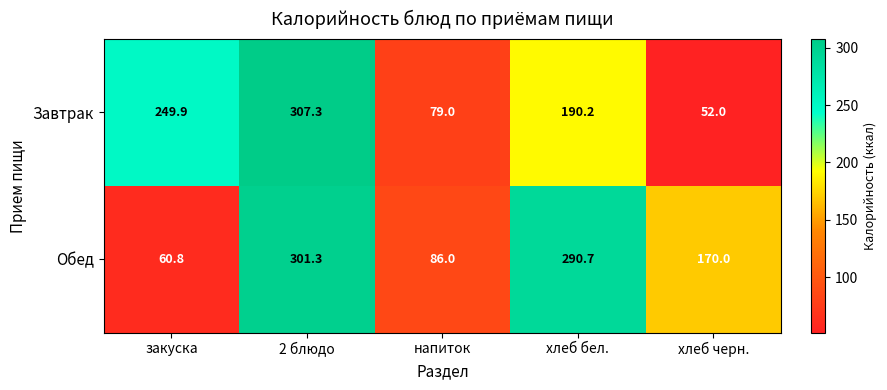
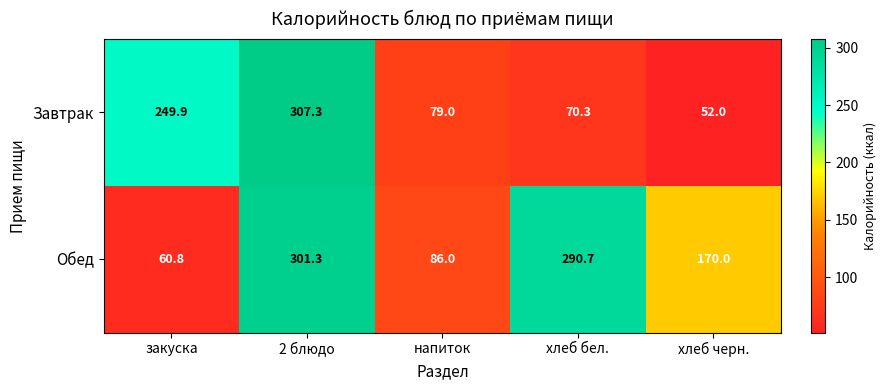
  {
    "Завтрак": {
      "закуска": 249.9,
      "2 блюдо": 307.3,
      "напиток": 79.0,
-     "хлеб бел.": 190.2,
+     "хлеб бел.": 70.3,
      "хлеб черн.": 52.0
    },
    "Обед": {
      "закуска": 60.8,
      "2 блюдо": 301.3,
      "напиток": 86.0,
      "хлеб бел.": 290.7,
      "хлеб черн.": 170.0
    }
  }
